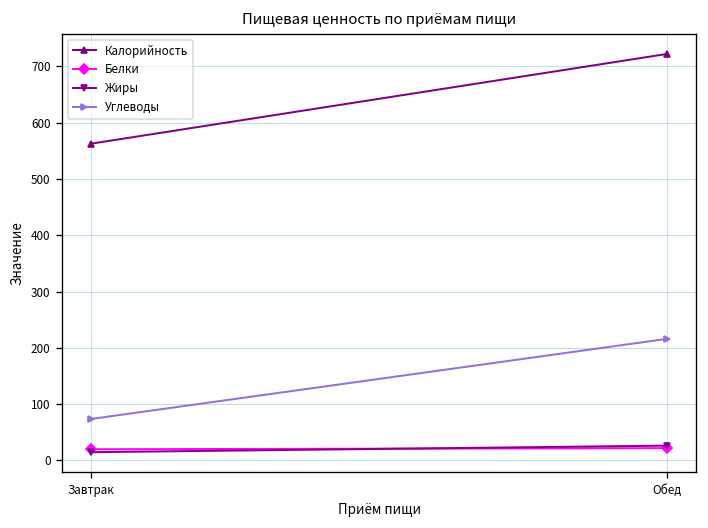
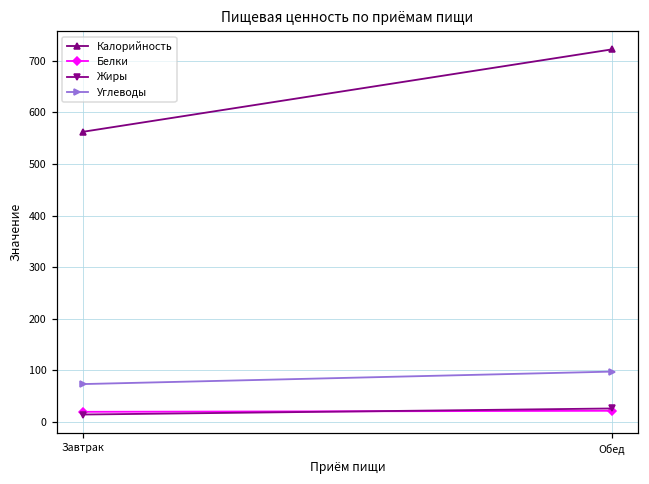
  {
    "Углеводы": {
      "Завтрак": 70,
-     "Обед": 220
+     "Обед": 100
    }
  }
